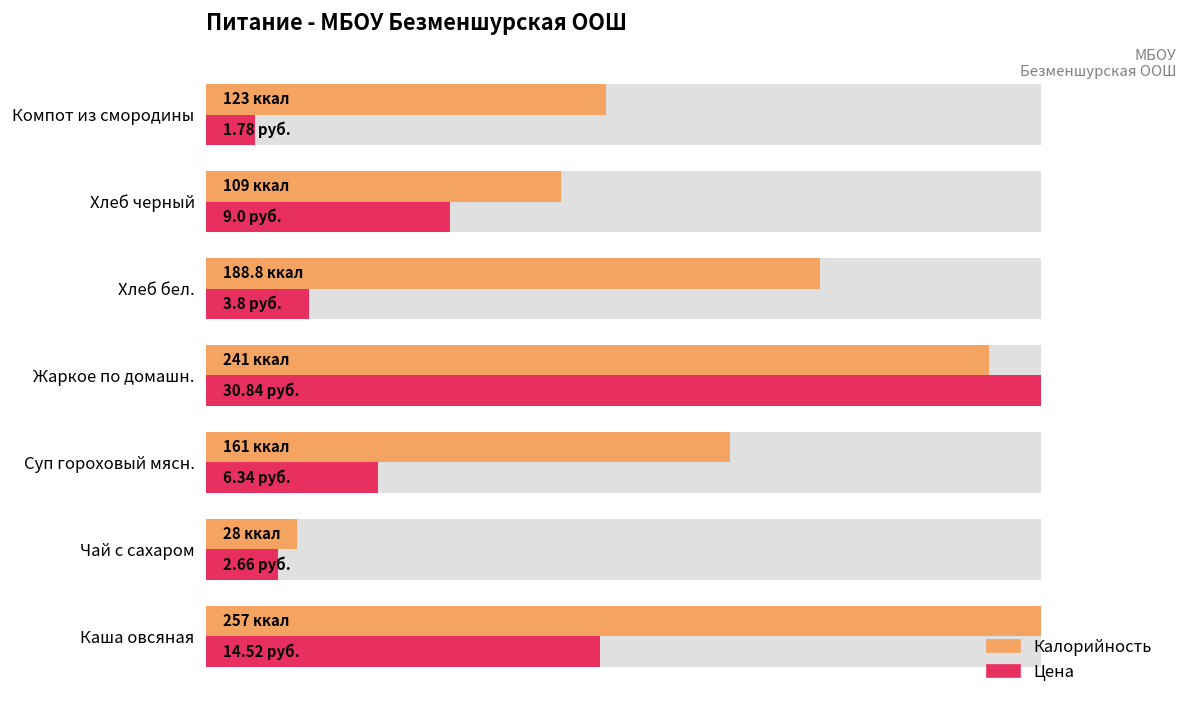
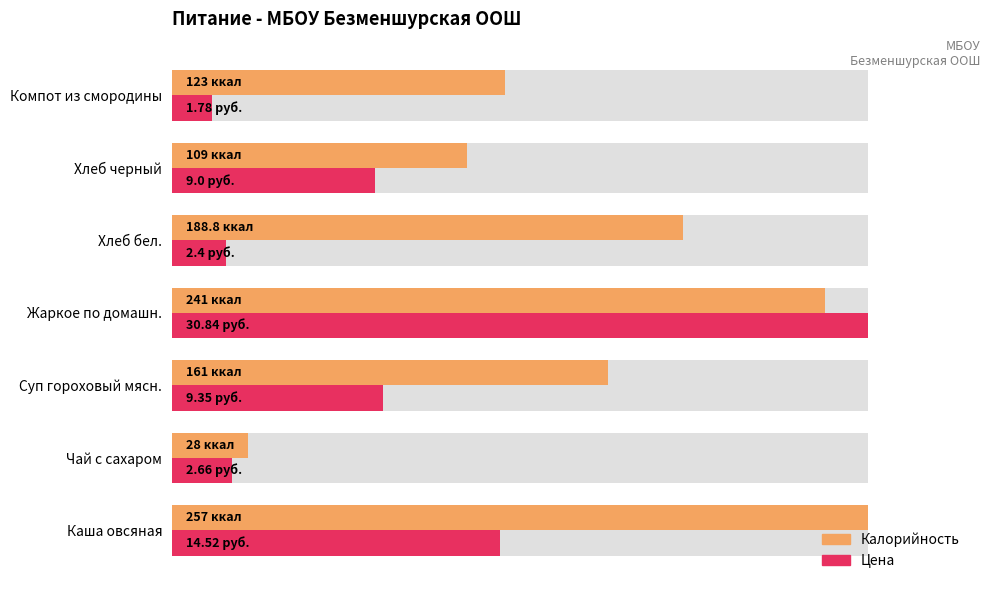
  {
    "Цена": {
-     "Хлеб бел.": 3.8,
-     "Суп гороховый мясн.": 6.34
+     "Хлеб бел.": 2.4,
+     "Суп гороховый мясн.": 9.35
    }
  }
